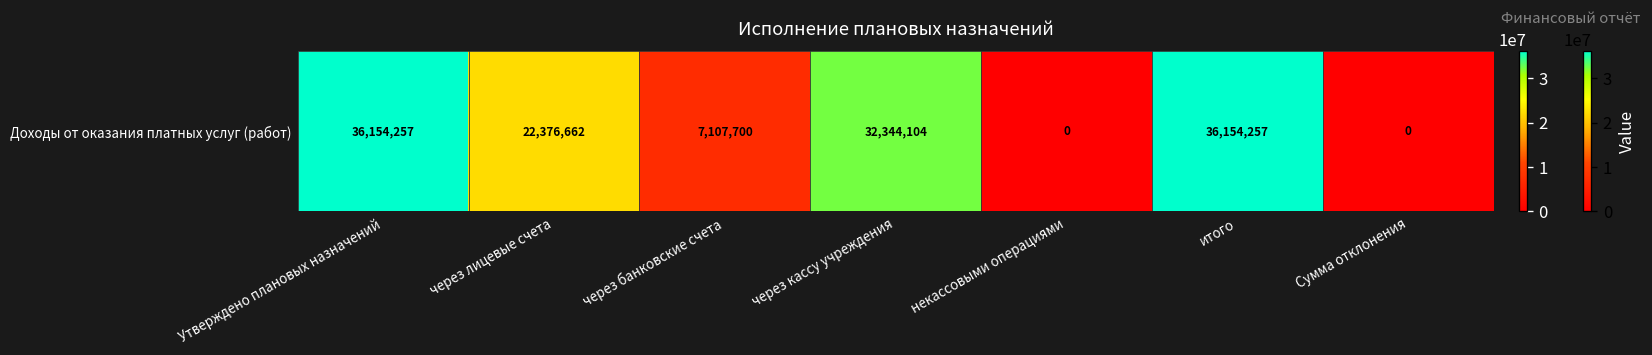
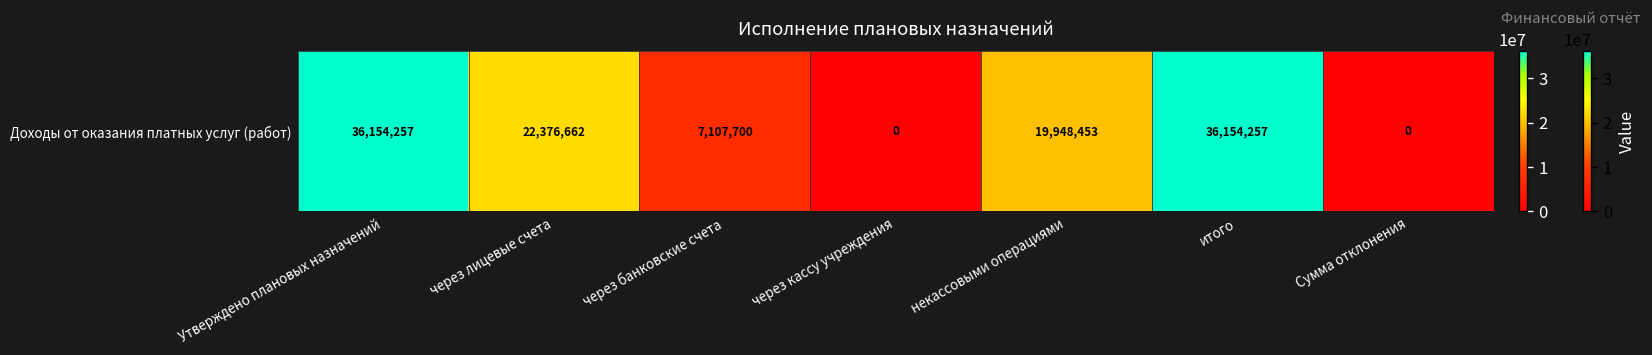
  {
    "Доходы от оказания платных услуг (работ)": {
      "Утверждено плановых назначений": "36,154,257",
      "через лицевые счета": "22,376,662",
      "через банковские счета": "7,107,700",
-     "через кассу учреждения": "32,344,104",
-     "некассовыми операциями": "0",
+     "через кассу учреждения": "0",
+     "некассовыми операциями": "19,948,453",
      "итого": "36,154,257",
      "Сумма отклонения": "0"
    }
  }
